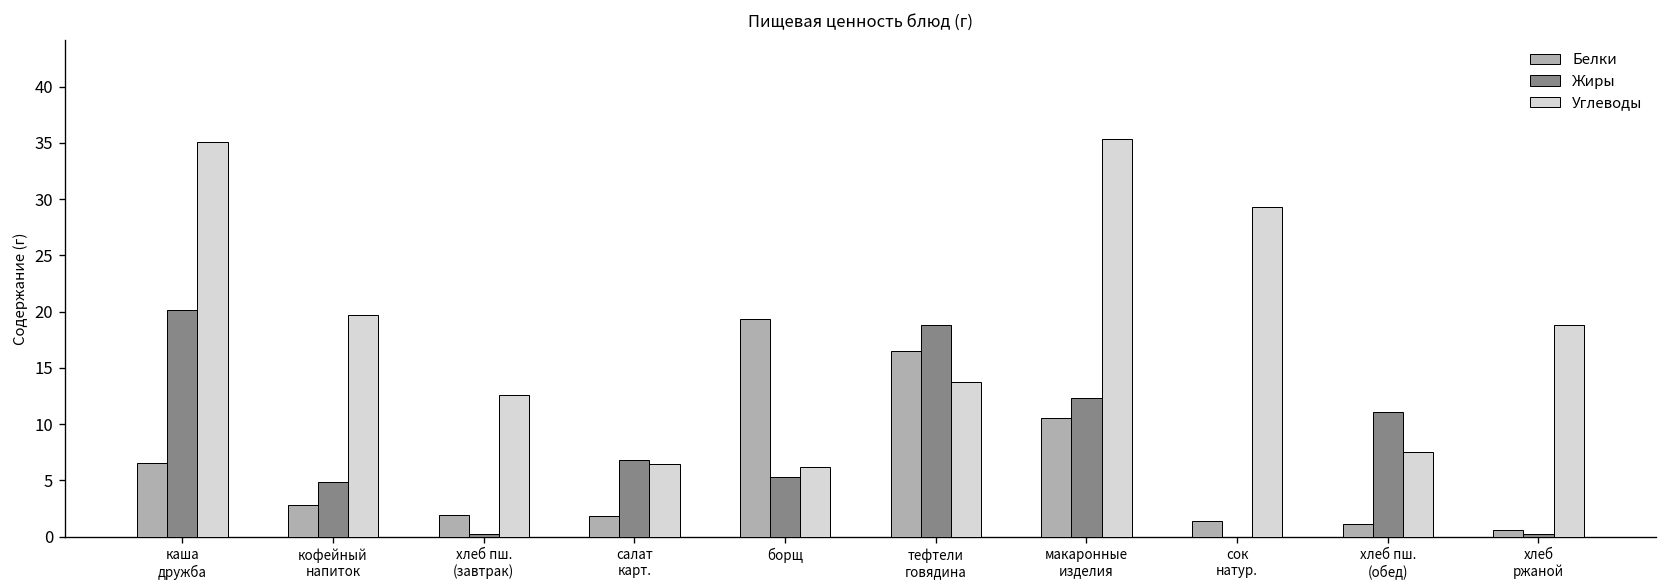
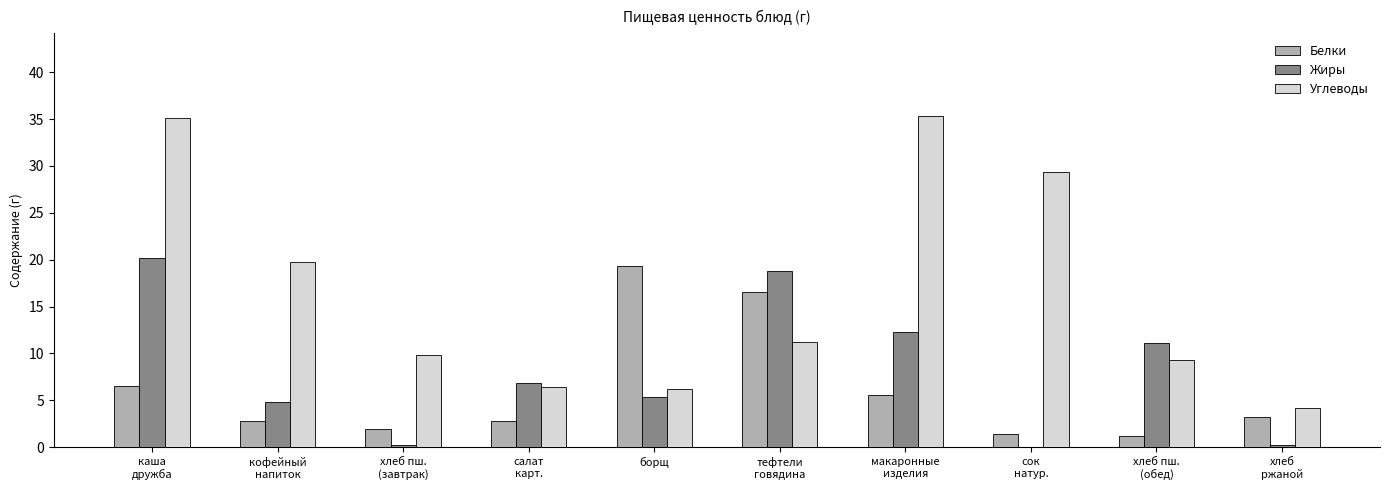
  {
    "Белки": {
      "каша дружба": 7,
      "кофейный напиток": 3,
      "хлеб пш. (завтрак)": 2,
-     "салат карт.": 2,
+     "салат карт.": 3,
      "борщ": 19,
      "тефтели говядина": 17,
-     "макаронные изделия": 11,
+     "макаронные изделия": 6,
      "сок натур.": 1,
      "хлеб пш. (обед)": 1,
-     "хлеб ржаной": 1
+     "хлеб ржаной": 3
    },
    "Жиры": {
      "каша дружба": 20,
      "кофейный напиток": 5,
      "салат карт.": 7,
      "борщ": 5,
      "тефтели говядина": 19,
      "макаронные изделия": 12,
      "сок натур.": 0,
      "хлеб пш. (обед)": 11
    },
    "Углеводы": {
      "каша дружба": 35,
      "кофейный напиток": 20,
-     "хлеб пш. (завтрак)": 13,
+     "хлеб пш. (завтрак)": 10,
      "салат карт.": 6,
      "борщ": 6,
-     "тефтели говядина": 14,
+     "тефтели говядина": 11,
      "макаронные изделия": 35,
      "сок натур.": 29,
-     "хлеб пш. (обед)": 8,
-     "хлеб ржаной": 19
+     "хлеб пш. (обед)": 9,
+     "хлеб ржаной": 4
    }
  }
